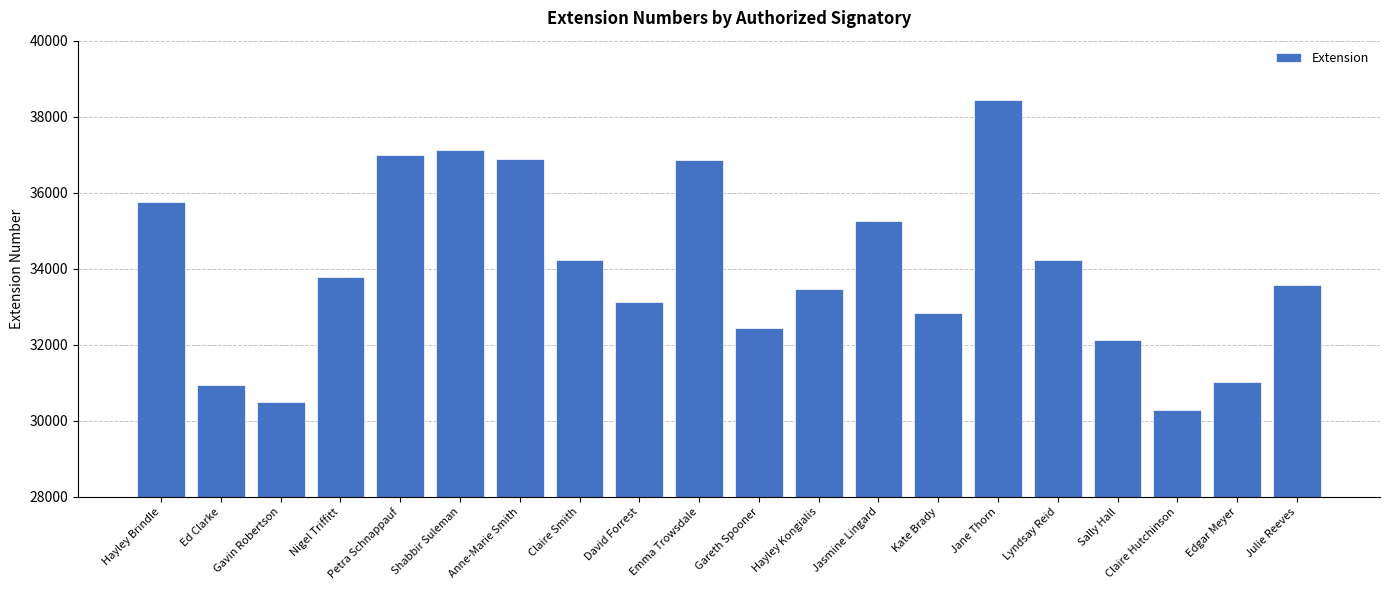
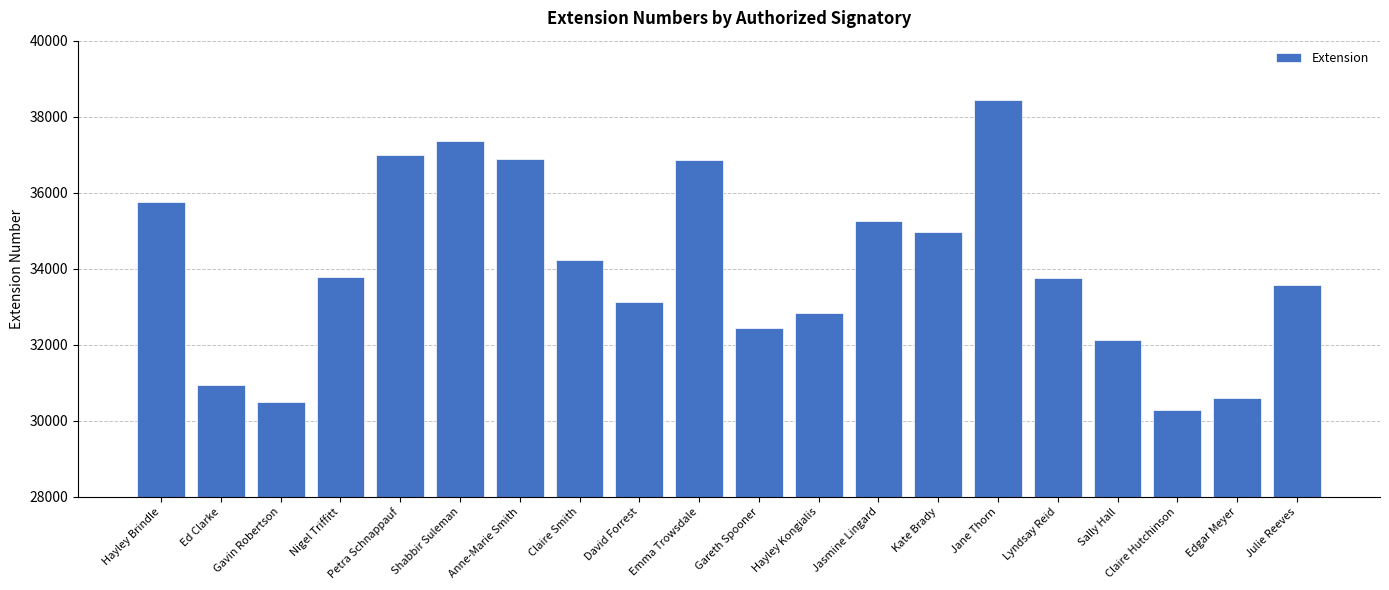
  {
    "Hayley Brindle": 35800,
    "Ed Clarke": 30900,
    "Gavin Robertson": 30500,
    "Nigel Triffitt": 33800,
    "Petra Schnappauf": 37000,
-   "Shabbir Suleman": 37100,
+   "Shabbir Suleman": 37400,
    "Anne-Marie Smith": 36900,
    "Claire Smith": 34200,
    "David Forrest": 33100,
    "Emma Trowsdale": 36900,
    "Gareth Spooner": 32400,
-   "Hayley Kongialis": 33500,
+   "Hayley Kongialis": 32800,
    "Jasmine Lingard": 35300,
-   "Kate Brady": 32800,
+   "Kate Brady": 35000,
    "Jane Thorn": 38400,
-   "Lyndsay Reid": 34200,
+   "Lyndsay Reid": 33800,
    "Sally Hall": 32100,
    "Claire Hutchinson": 30300,
-   "Edgar Meyer": 31000,
+   "Edgar Meyer": 30600,
    "Julie Reeves": 33600
  }
